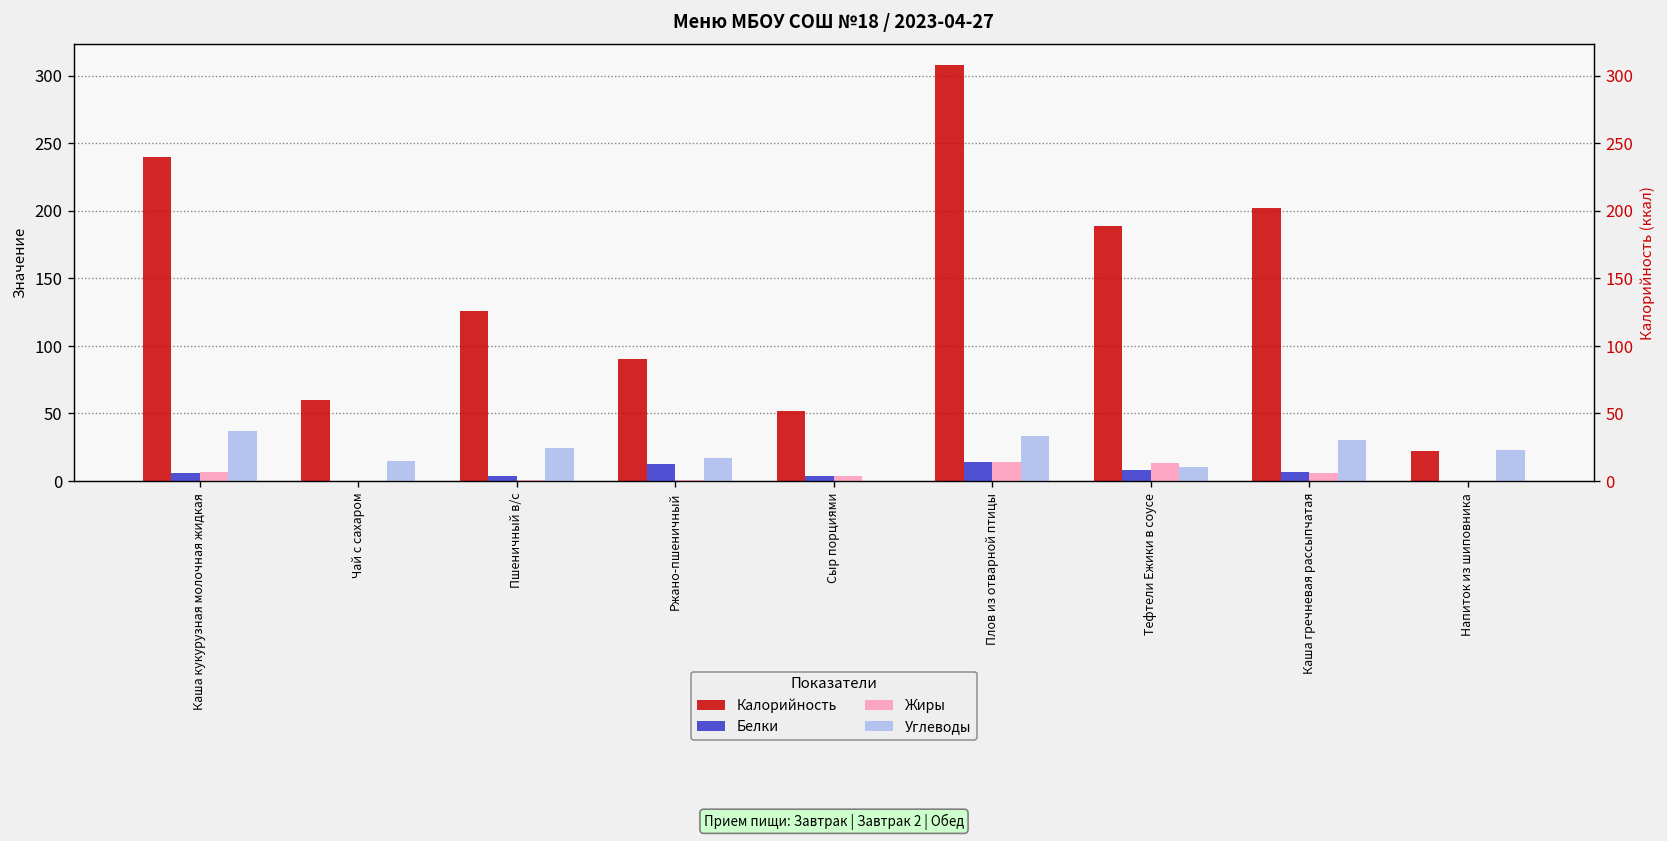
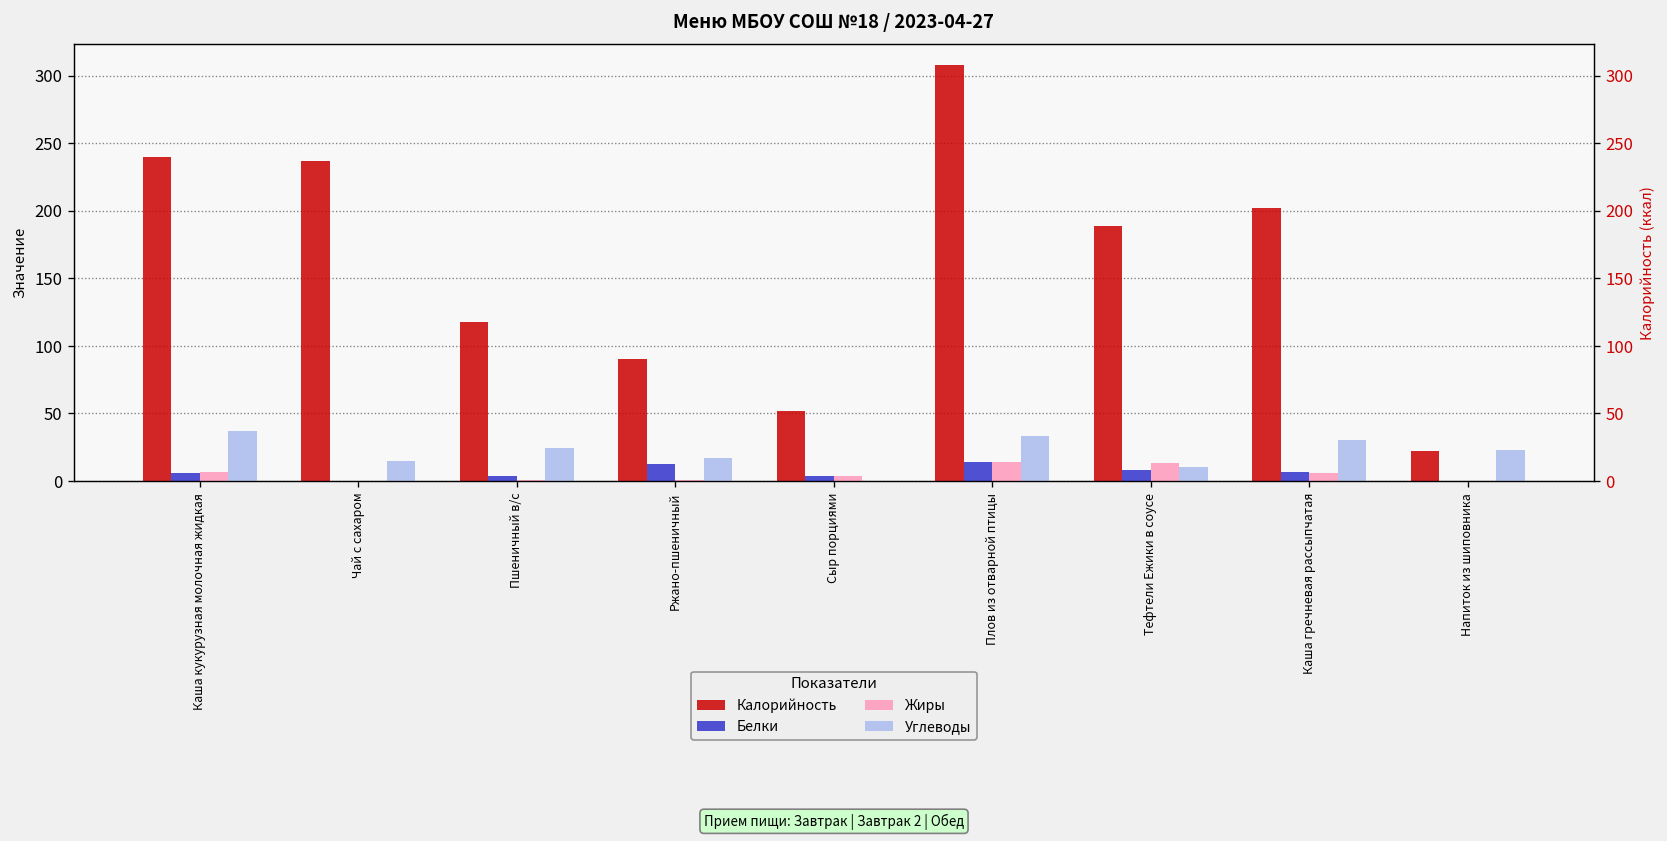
  {
    "Калорийность": {
      "Каша кукурузная молочная жидкая": 240,
-     "Чай с сахаром": 60,
-     "Пшеничный в/с": 126,
+     "Чай с сахаром": 237,
+     "Пшеничный в/с": 118,
      "Ржано-пшеничный": 91,
      "Сыр порциями": 52,
      "Плов из отварной птицы": 308,
      "Тефтели Ежики в соусе": 189,
      "Каша гречневая рассыпчатая": 202,
      "Напиток из шиповника": 22
    },
    "Белки": {
      "Каша кукурузная молочная жидкая": 6,
      "Пшеничный в/с": 4,
      "Ржано-пшеничный": 13,
      "Сыр порциями": 4,
      "Плов из отварной птицы": 14,
      "Тефтели Ежики в соусе": 8,
      "Каша гречневая рассыпчатая": 7,
      "Напиток из шиповника": 0
    },
    "Жиры": {
      "Каша кукурузная молочная жидкая": 7,
      "Чай с сахаром": 0,
      "Сыр порциями": 4,
      "Плов из отварной птицы": 14,
      "Тефтели Ежики в соусе": 13,
      "Каша гречневая рассыпчатая": 6,
      "Напиток из шиповника": 0
    },
    "Углеводы": {
      "Каша кукурузная молочная жидкая": 37,
      "Чай с сахаром": 15,
      "Пшеничный в/с": 25,
      "Ржано-пшеничный": 17,
      "Сыр порциями": 0,
      "Плов из отварной птицы": 33,
      "Тефтели Ежики в соусе": 10,
      "Каша гречневая рассыпчатая": 30,
      "Напиток из шиповника": 23
    }
  }
